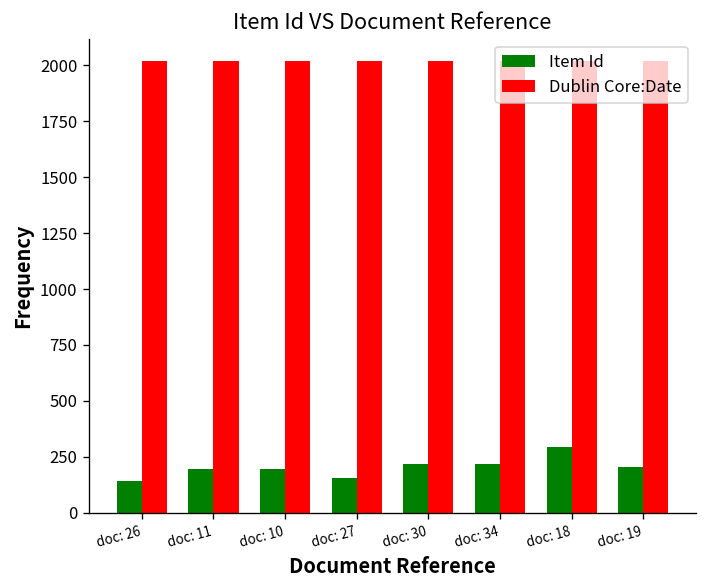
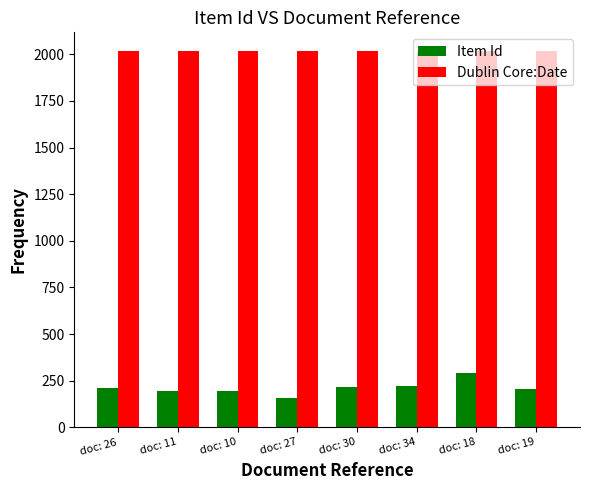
  {
    "Item Id": {
-     "doc: 26": 140,
+     "doc: 26": 210,
      "doc: 11": 200,
      "doc: 10": 190,
      "doc: 27": 160,
      "doc: 30": 220,
      "doc: 34": 220,
      "doc: 18": 290,
      "doc: 19": 200
    },
    "Dublin Core:Date": {
      "doc: 26": 2020,
      "doc: 11": 2020,
      "doc: 10": 2020,
      "doc: 27": 2020,
      "doc: 30": 2020
    }
  }
